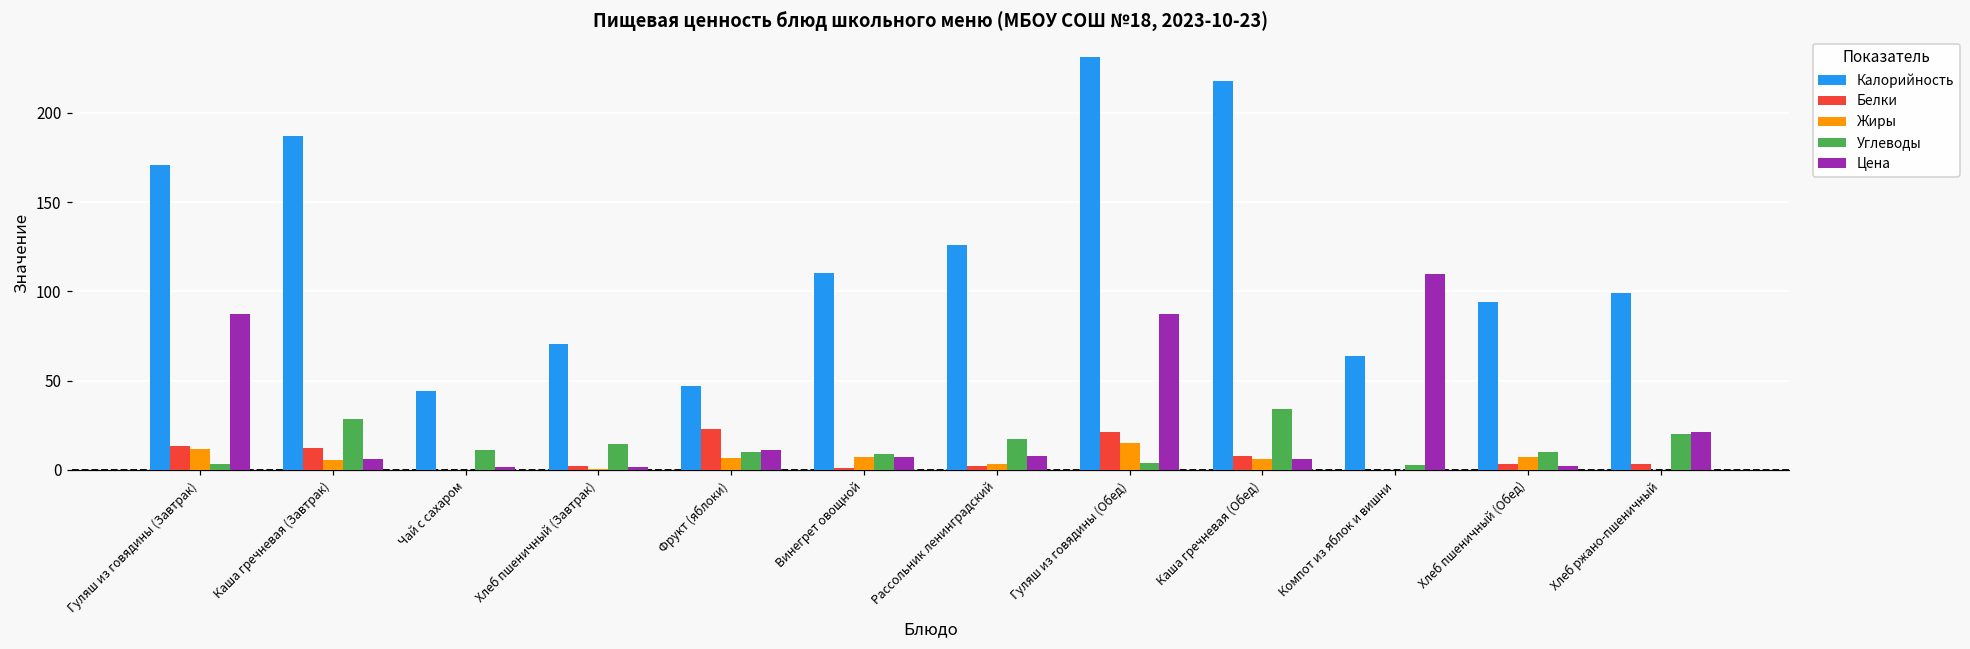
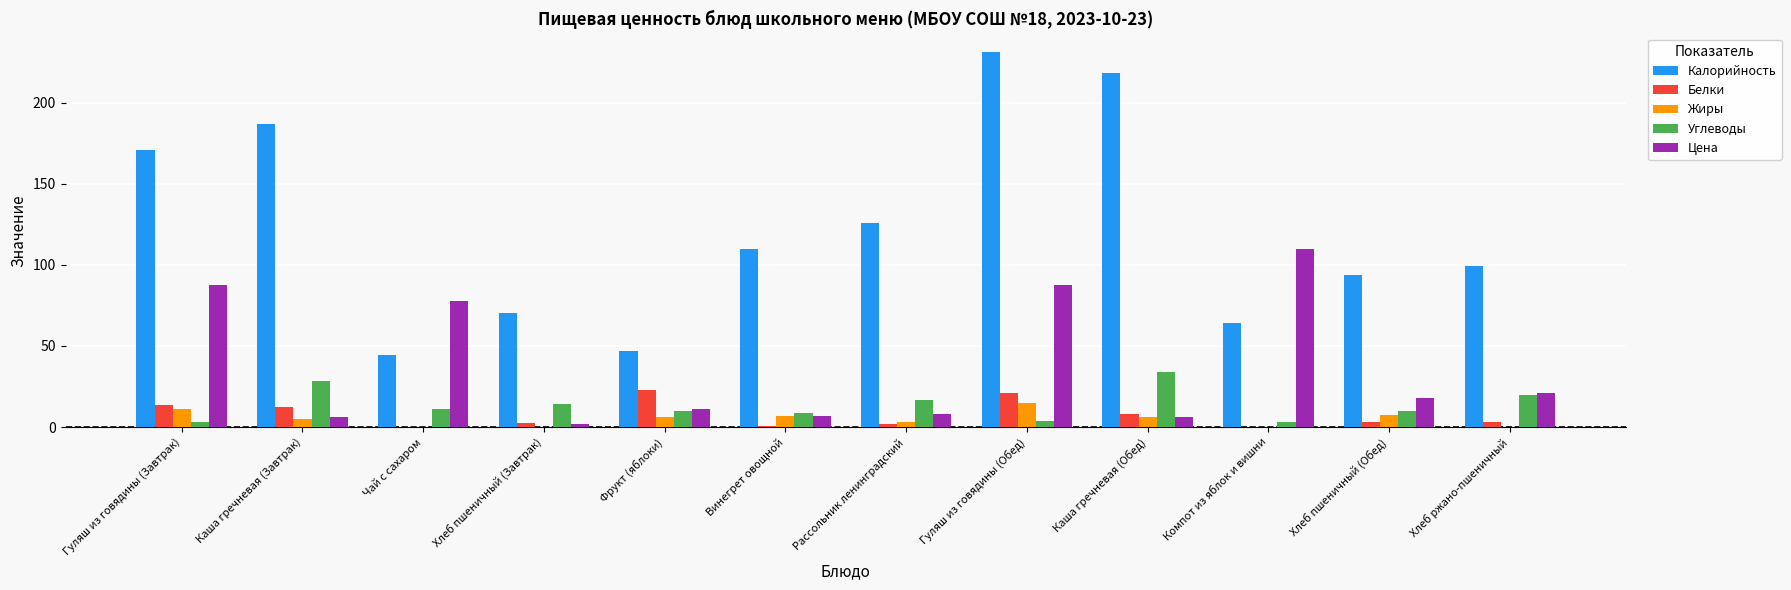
  {
    "Калорийность": {
      "Гуляш из говядины (Завтрак)": 171,
      "Каша гречневая (Завтрак)": 187,
      "Чай с сахаром": 44,
      "Хлеб пшеничный (Завтрак)": 71,
      "Фрукт (яблоки)": 47,
      "Винегрет овощной": 110,
      "Рассольник ленинградский": 126,
      "Гуляш из говядины (Обед)": 231,
      "Каша гречневая (Обед)": 218,
      "Компот из яблок и вишни": 64,
      "Хлеб пшеничный (Обед)": 94,
      "Хлеб ржано-пшеничный": 99
    },
    "Белки": {
      "Гуляш из говядины (Завтрак)": 14,
      "Каша гречневая (Завтрак)": 12,
      "Чай с сахаром": 0,
      "Хлеб пшеничный (Завтрак)": 2,
      "Фрукт (яблоки)": 23,
      "Рассольник ленинградский": 2,
      "Гуляш из говядины (Обед)": 21,
      "Каша гречневая (Обед)": 8,
      "Компот из яблок и вишни": 0,
      "Хлеб пшеничный (Обед)": 3,
      "Хлеб ржано-пшеничный": 3
    },
    "Жиры": {
      "Гуляш из говядины (Завтрак)": 11,
      "Каша гречневая (Завтрак)": 5,
      "Чай с сахаром": 0,
      "Фрукт (яблоки)": 7,
      "Винегрет овощной": 7,
      "Рассольник ленинградский": 3,
      "Гуляш из говядины (Обед)": 15,
      "Каша гречневая (Обед)": 6,
      "Компот из яблок и вишни": 0,
      "Хлеб пшеничный (Обед)": 7,
      "Хлеб ржано-пшеничный": 0
    },
    "Углеводы": {
      "Гуляш из говядины (Завтрак)": 3,
      "Каша гречневая (Завтрак)": 29,
      "Чай с сахаром": 11,
      "Хлеб пшеничный (Завтрак)": 14,
      "Фрукт (яблоки)": 10,
      "Винегрет овощной": 9,
      "Рассольник ленинградский": 17,
      "Гуляш из говядины (Обед)": 4,
      "Каша гречневая (Обед)": 34,
      "Компот из яблок и вишни": 3,
      "Хлеб пшеничный (Обед)": 10,
      "Хлеб ржано-пшеничный": 20
    },
    "Цена": {
      "Гуляш из говядины (Завтрак)": 88,
      "Каша гречневая (Завтрак)": 6,
-     "Чай с сахаром": 2,
+     "Чай с сахаром": 78,
      "Хлеб пшеничный (Завтрак)": 2,
      "Фрукт (яблоки)": 11,
      "Винегрет овощной": 7,
      "Рассольник ленинградский": 8,
      "Гуляш из говядины (Обед)": 88,
      "Каша гречневая (Обед)": 6,
      "Компот из яблок и вишни": 109,
-     "Хлеб пшеничный (Обед)": 2,
+     "Хлеб пшеничный (Обед)": 18,
      "Хлеб ржано-пшеничный": 21
    }
  }
